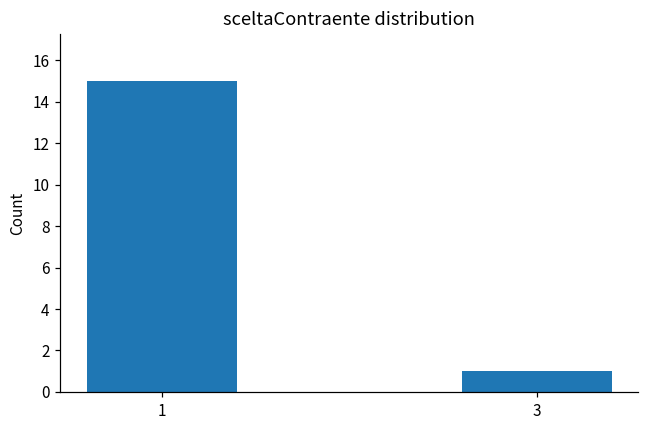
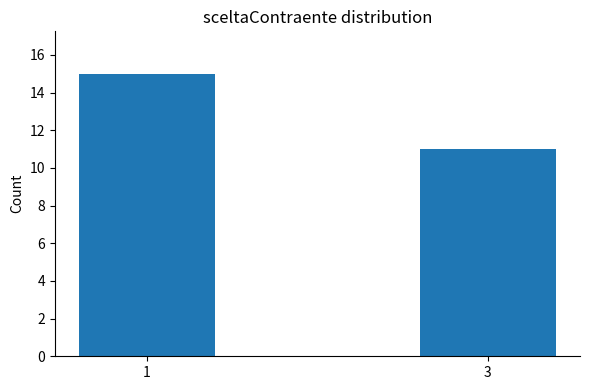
  {
    "1": 15,
-   "3": 1
+   "3": 11
  }
